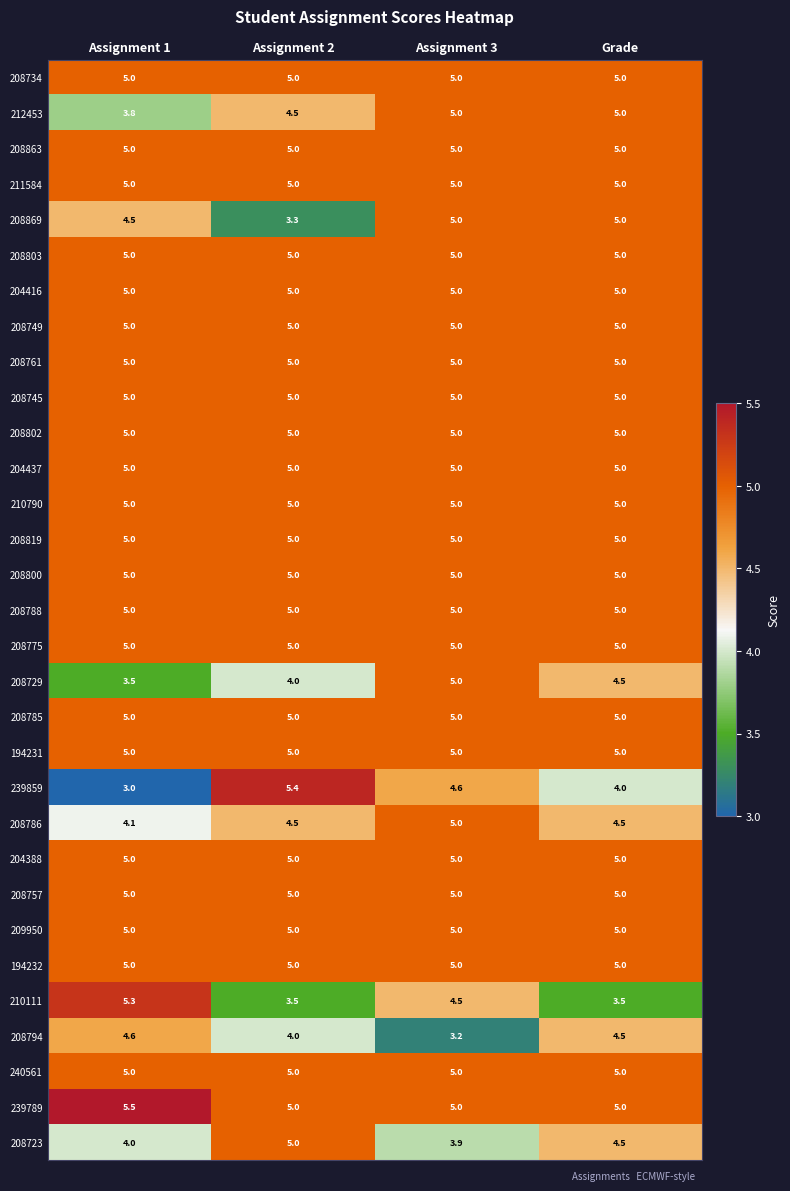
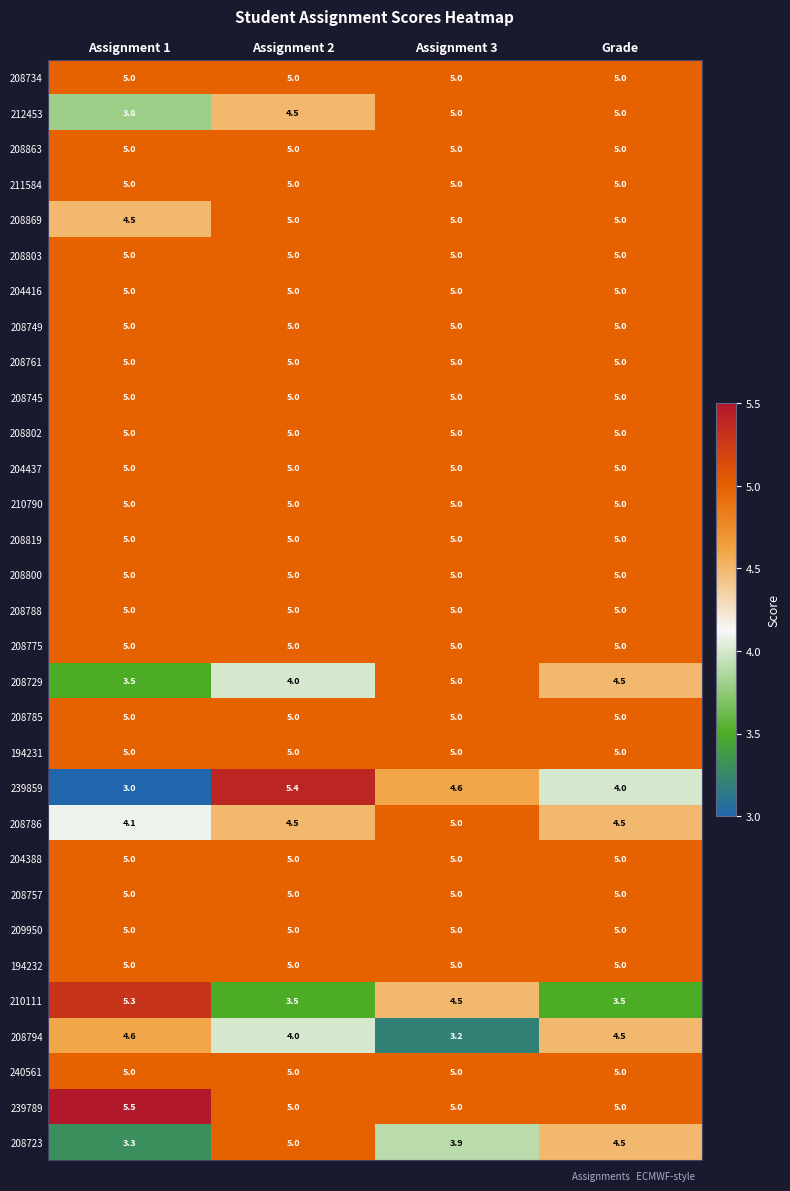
  {
    "208734": {
      "Assignment 1": 5.0,
      "Assignment 2": 5.0,
      "Assignment 3": 5.0,
      "Grade": 5.0
    },
    "212453": {
      "Assignment 1": 3.8,
      "Assignment 2": 4.5,
      "Assignment 3": 5.0,
      "Grade": 5.0
    },
    "208863": {
      "Assignment 1": 5.0,
      "Assignment 2": 5.0,
      "Assignment 3": 5.0,
      "Grade": 5.0
    },
    "211584": {
      "Assignment 1": 5.0,
      "Assignment 2": 5.0,
      "Assignment 3": 5.0,
      "Grade": 5.0
    },
    "208869": {
      "Assignment 1": 4.5,
-     "Assignment 2": 3.3,
+     "Assignment 2": 5.0,
      "Assignment 3": 5.0,
      "Grade": 5.0
    },
    "208803": {
      "Assignment 1": 5.0,
      "Assignment 2": 5.0,
      "Assignment 3": 5.0,
      "Grade": 5.0
    },
    "204416": {
      "Assignment 1": 5.0,
      "Assignment 2": 5.0,
      "Assignment 3": 5.0,
      "Grade": 5.0
    },
    "208749": {
      "Assignment 1": 5.0,
      "Assignment 2": 5.0,
      "Assignment 3": 5.0,
      "Grade": 5.0
    },
    "208761": {
      "Assignment 1": 5.0,
      "Assignment 2": 5.0,
      "Assignment 3": 5.0,
      "Grade": 5.0
    },
    "208745": {
      "Assignment 1": 5.0,
      "Assignment 2": 5.0,
      "Assignment 3": 5.0,
      "Grade": 5.0
    },
    "208802": {
      "Assignment 1": 5.0,
      "Assignment 2": 5.0,
      "Assignment 3": 5.0,
      "Grade": 5.0
    },
    "204437": {
      "Assignment 1": 5.0,
      "Assignment 2": 5.0,
      "Assignment 3": 5.0,
      "Grade": 5.0
    },
    "210790": {
      "Assignment 1": 5.0,
      "Assignment 2": 5.0,
      "Assignment 3": 5.0,
      "Grade": 5.0
    },
    "208819": {
      "Assignment 1": 5.0,
      "Assignment 2": 5.0,
      "Assignment 3": 5.0,
      "Grade": 5.0
    },
    "208800": {
      "Assignment 1": 5.0,
      "Assignment 2": 5.0,
      "Assignment 3": 5.0,
      "Grade": 5.0
    },
    "208788": {
      "Assignment 1": 5.0,
      "Assignment 2": 5.0,
      "Assignment 3": 5.0,
      "Grade": 5.0
    },
    "208775": {
      "Assignment 1": 5.0,
      "Assignment 2": 5.0,
      "Assignment 3": 5.0,
      "Grade": 5.0
    },
    "208729": {
      "Assignment 1": 3.5,
      "Assignment 2": 4.0,
      "Assignment 3": 5.0,
      "Grade": 4.5
    },
    "208785": {
      "Assignment 1": 5.0,
      "Assignment 2": 5.0,
      "Assignment 3": 5.0,
      "Grade": 5.0
    },
    "194231": {
      "Assignment 1": 5.0,
      "Assignment 2": 5.0,
      "Assignment 3": 5.0,
      "Grade": 5.0
    },
    "239859": {
      "Assignment 1": 3.0,
      "Assignment 2": 5.4,
      "Assignment 3": 4.6,
      "Grade": 4.0
    },
    "208786": {
      "Assignment 1": 4.1,
      "Assignment 2": 4.5,
      "Assignment 3": 5.0,
      "Grade": 4.5
    },
    "204388": {
      "Assignment 1": 5.0,
      "Assignment 2": 5.0,
      "Assignment 3": 5.0,
      "Grade": 5.0
    },
    "208757": {
      "Assignment 1": 5.0,
      "Assignment 2": 5.0,
      "Assignment 3": 5.0,
      "Grade": 5.0
    },
    "209950": {
      "Assignment 1": 5.0,
      "Assignment 2": 5.0,
      "Assignment 3": 5.0,
      "Grade": 5.0
    },
    "194232": {
      "Assignment 1": 5.0,
      "Assignment 2": 5.0,
      "Assignment 3": 5.0,
      "Grade": 5.0
    },
    "210111": {
      "Assignment 1": 5.3,
      "Assignment 2": 3.5,
      "Assignment 3": 4.5,
      "Grade": 3.5
    },
    "208794": {
      "Assignment 1": 4.6,
      "Assignment 2": 4.0,
      "Assignment 3": 3.2,
      "Grade": 4.5
    },
    "240561": {
      "Assignment 1": 5.0,
      "Assignment 2": 5.0,
      "Assignment 3": 5.0,
      "Grade": 5.0
    },
    "239789": {
      "Assignment 1": 5.5,
      "Assignment 2": 5.0,
      "Assignment 3": 5.0,
      "Grade": 5.0
    },
    "208723": {
-     "Assignment 1": 4.0,
+     "Assignment 1": 3.3,
      "Assignment 2": 5.0,
      "Assignment 3": 3.9,
      "Grade": 4.5
    }
  }
